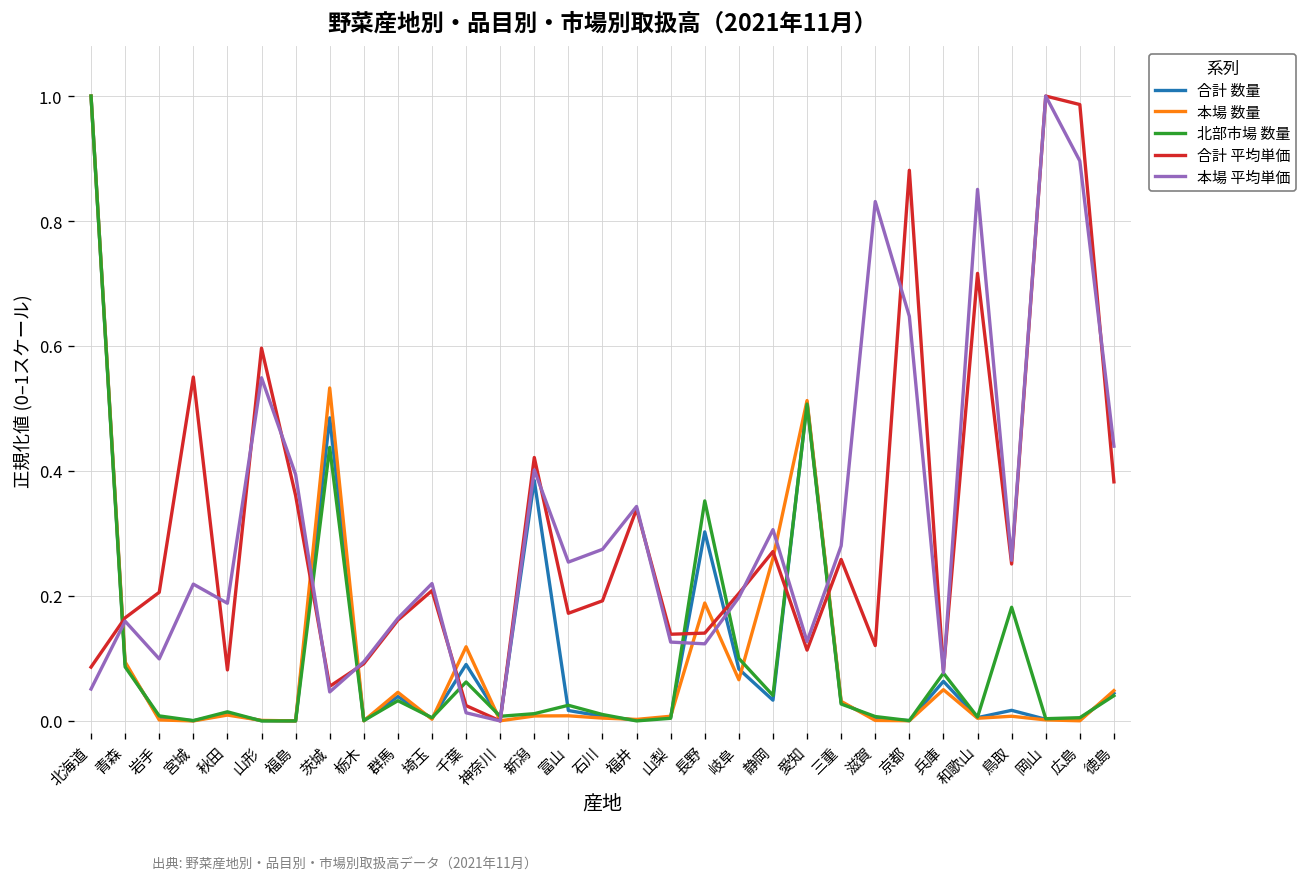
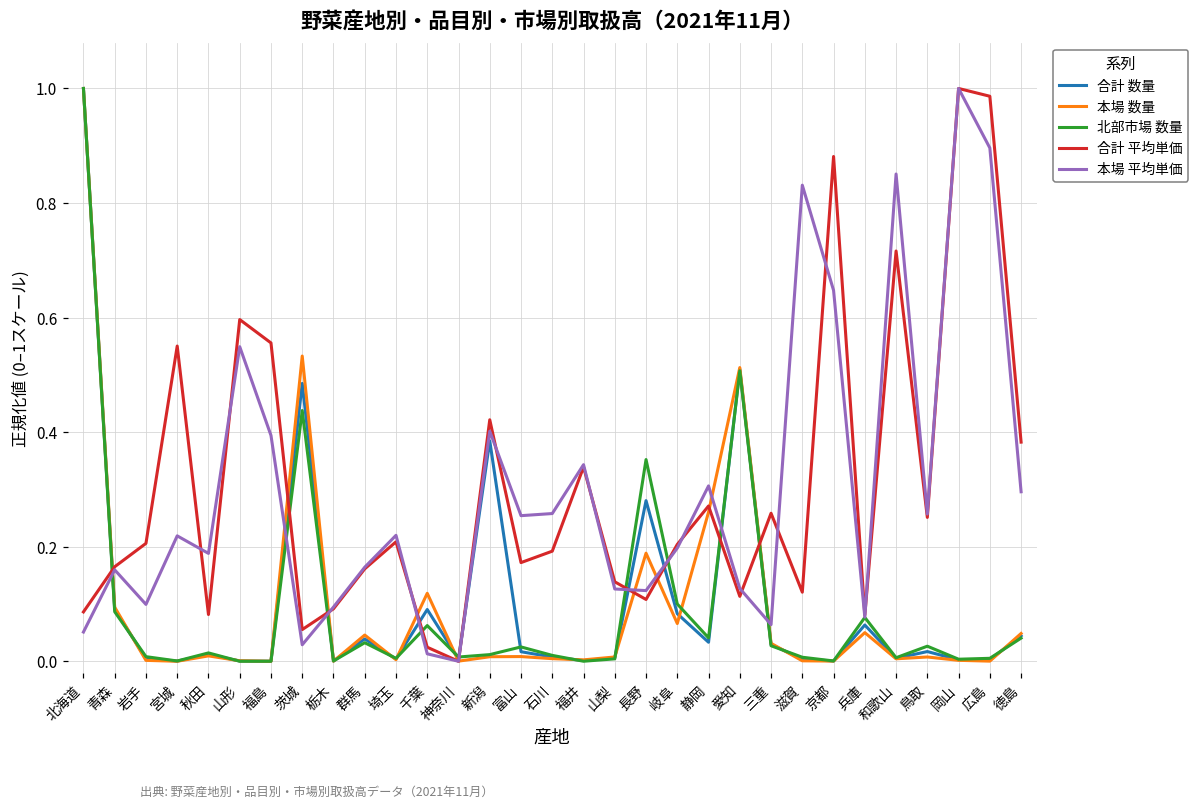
  {
    "合計 数量": {
      "茨城": 0.49,
      "群馬": 0.04,
      "千葉": 0.09,
      "新潟": 0.38,
      "富山": 0.02,
-     "長野": 0.30,
+     "長野": 0.28,
      "岐阜": 0.08,
      "静岡": 0.03,
      "兵庫": 0.06,
      "鳥取": 0.02
    },
    "本場 数量": {
      "茨城": 0.53,
      "群馬": 0.05,
      "千葉": 0.12,
      "富山": 0.01,
      "長野": 0.19,
      "岐阜": 0.07,
      "静岡": 0.26,
      "兵庫": 0.05,
      "鳥取": 0.01
    },
    "北部市場 数量": {
      "茨城": 0.44,
      "群馬": 0.03,
      "千葉": 0.06,
      "富山": 0.03,
      "長野": 0.35,
      "岐阜": 0.10,
      "静岡": 0.04,
-     "鳥取": 0.18
+     "鳥取": 0.03
    },
    "合計 平均単価": {
      "北海道": 0.09,
      "青森": 0.17,
      "岩手": 0.21,
      "宮城": 0.55,
      "秋田": 0.08,
      "山形": 0.60,
-     "福島": 0.36,
+     "福島": 0.56,
      "茨城": 0.06,
      "埼玉": 0.21,
      "千葉": 0.02,
      "新潟": 0.42,
      "富山": 0.17,
      "石川": 0.19,
      "山梨": 0.14,
-     "長野": 0.14,
+     "長野": 0.11,
      "岐阜": 0.20,
      "静岡": 0.27,
      "愛知": 0.11,
      "三重": 0.26,
      "滋賀": 0.12,
      "京都": 0.88,
      "和歌山": 0.72,
      "鳥取": 0.25,
      "広島": 0.99,
      "徳島": 0.38
    },
    "本場 平均単価": {
      "北海道": 0.05,
      "青森": 0.16,
      "岩手": 0.10,
      "宮城": 0.22,
      "秋田": 0.19,
      "山形": 0.55,
      "福島": 0.39,
-     "茨城": 0.05,
+     "茨城": 0.03,
      "埼玉": 0.22,
      "千葉": 0.01,
      "新潟": 0.40,
      "富山": 0.25,
-     "石川": 0.27,
+     "石川": 0.26,
      "山梨": 0.13,
      "長野": 0.12,
      "岐阜": 0.20,
      "静岡": 0.31,
      "愛知": 0.13,
-     "三重": 0.28,
+     "三重": 0.06,
      "滋賀": 0.83,
      "京都": 0.65,
      "和歌山": 0.85,
      "鳥取": 0.26,
      "広島": 0.90,
-     "徳島": 0.44
+     "徳島": 0.30
    }
  }
